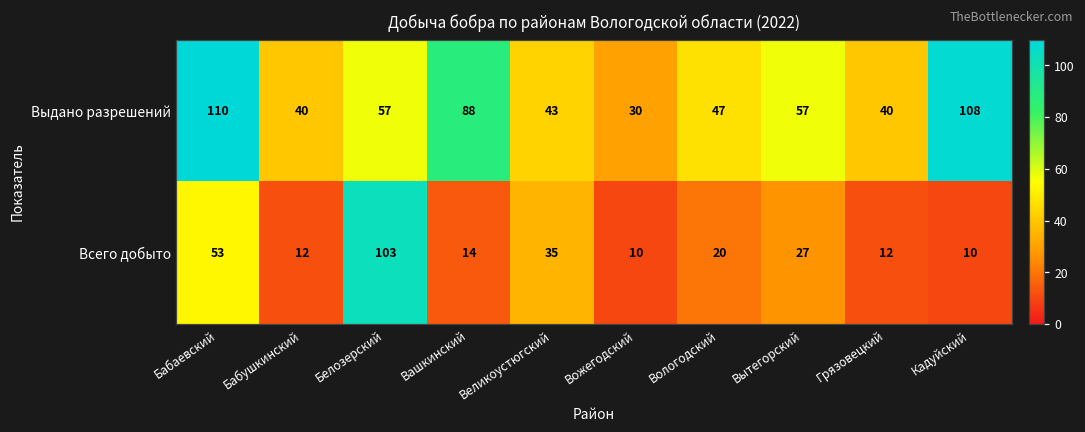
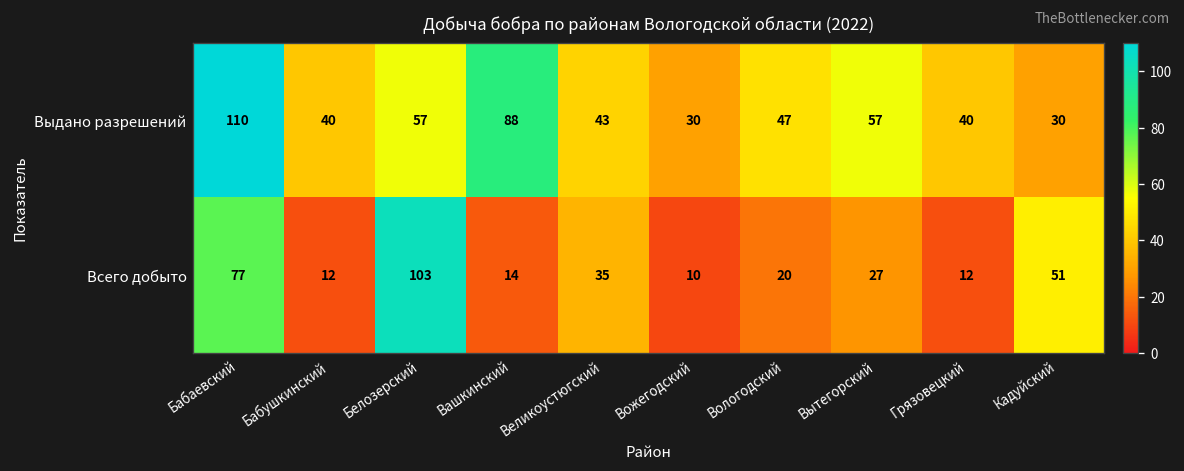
  {
    "Выдано разрешений": {
      "Бабаевский": 110,
      "Бабушкинский": 40,
      "Белозерский": 57,
      "Вашкинский": 88,
      "Великоустюгский": 43,
      "Вожегодский": 30,
      "Вологодский": 47,
      "Вытегорский": 57,
      "Грязовецкий": 40,
-     "Кадуйский": 108
+     "Кадуйский": 30
    },
    "Всего добыто": {
-     "Бабаевский": 53,
+     "Бабаевский": 77,
      "Бабушкинский": 12,
      "Белозерский": 103,
      "Вашкинский": 14,
      "Великоустюгский": 35,
      "Вожегодский": 10,
      "Вологодский": 20,
      "Вытегорский": 27,
      "Грязовецкий": 12,
-     "Кадуйский": 10
+     "Кадуйский": 51
    }
  }
